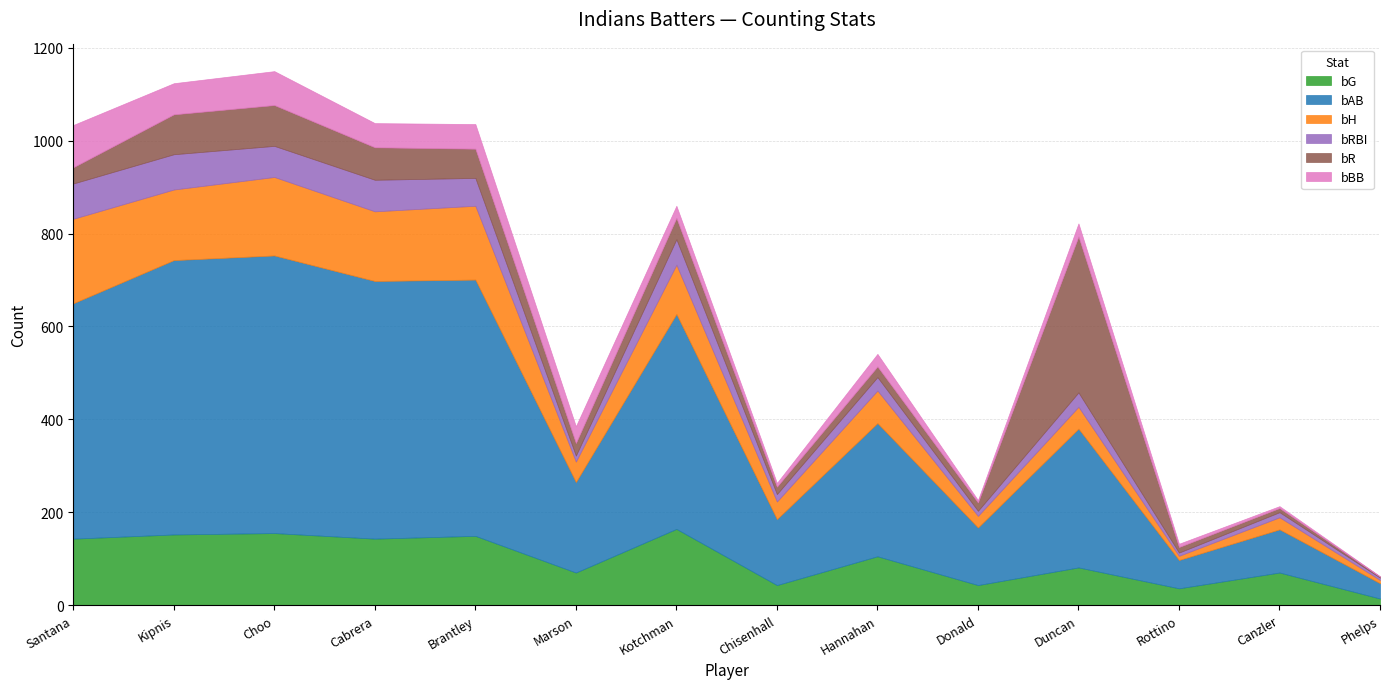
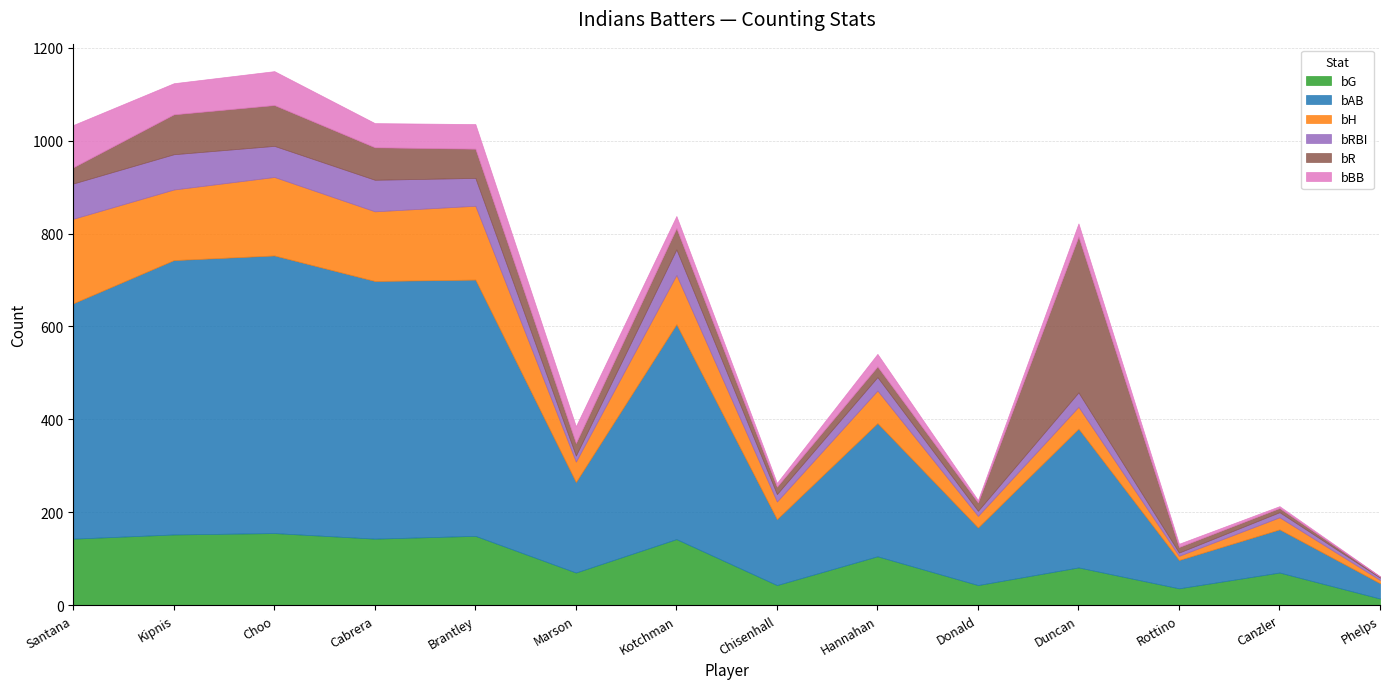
  {
    "bG": {
      "Santana": 140,
      "Kipnis": 150,
      "Choo": 160,
      "Cabrera": 140,
      "Brantley": 150,
      "Marson": 70,
-     "Kotchman": 160,
+     "Kotchman": 140,
      "Chisenhall": 40,
      "Hannahan": 110,
      "Donald": 40,
      "Duncan": 80,
      "Rottino": 40,
      "Canzler": 70,
      "Phelps": 10
    },
    "bAB": {
      "Santana": 510,
      "Kipnis": 590,
      "Choo": 600,
      "Cabrera": 560,
      "Brantley": 550,
      "Marson": 200,
      "Kotchman": 460,
      "Chisenhall": 140,
      "Hannahan": 290,
      "Donald": 120,
      "Duncan": 300,
      "Rottino": 60,
      "Canzler": 90,
      "Phelps": 30
    },
    "bH": {
      "Santana": 180,
      "Kipnis": 150,
      "Choo": 170,
      "Cabrera": 150,
      "Brantley": 160,
      "Marson": 40,
      "Kotchman": 110,
      "Chisenhall": 40,
      "Hannahan": 70,
      "Donald": 30,
      "Duncan": 50,
      "Rottino": 10,
      "Canzler": 30
    },
    "bRBI": {
      "Santana": 80,
      "Kipnis": 80,
      "Choo": 70,
      "Cabrera": 70,
      "Brantley": 60,
      "Marson": 10,
      "Kotchman": 60,
      "Chisenhall": 20,
      "Hannahan": 30,
      "Donald": 10,
      "Duncan": 30,
      "Rottino": 10,
      "Canzler": 10
    },
    "bR": {
      "Santana": 40,
      "Kipnis": 90,
      "Choo": 90,
      "Cabrera": 70,
      "Brantley": 60,
      "Marson": 30,
      "Kotchman": 50,
      "Chisenhall": 20,
      "Hannahan": 20,
      "Duncan": 340,
      "Rottino": 10
    },
    "bBB": {
      "Santana": 90,
      "Kipnis": 70,
      "Choo": 70,
      "Cabrera": 50,
      "Brantley": 50,
      "Marson": 40,
      "Kotchman": 30,
      "Chisenhall": 10,
      "Hannahan": 30,
      "Duncan": 30,
      "Rottino": 10
    }
  }
